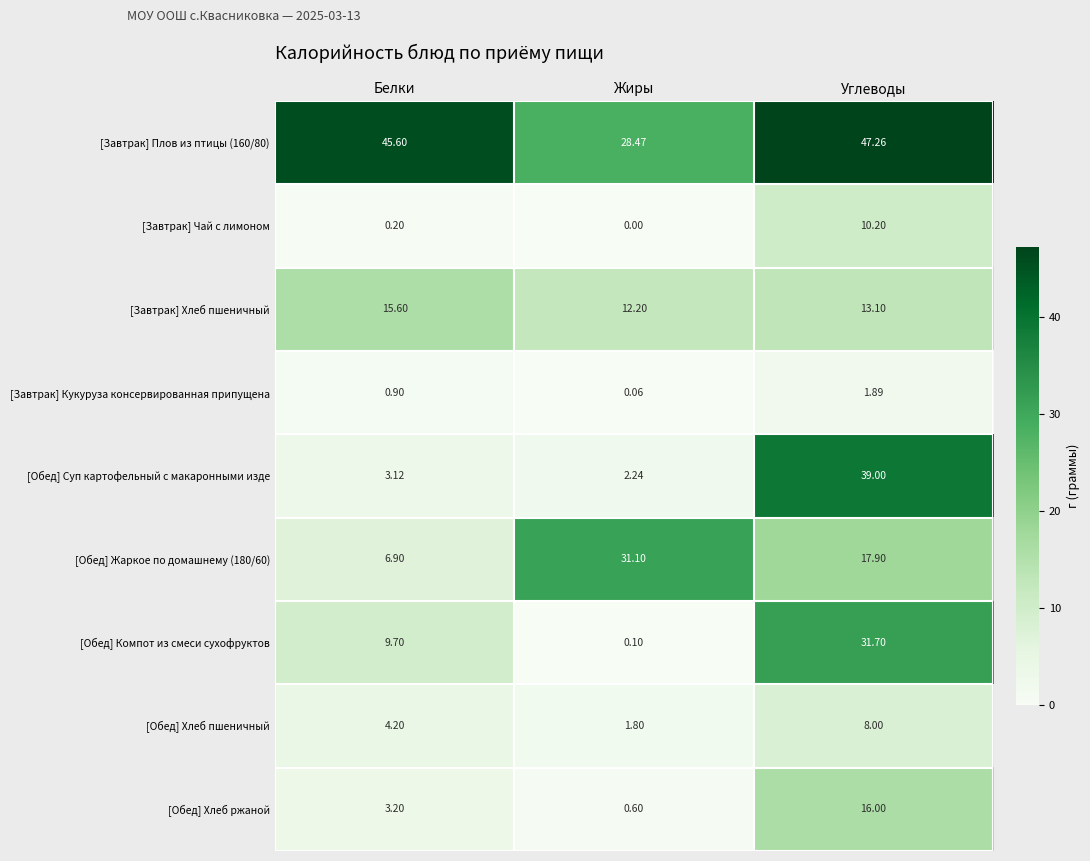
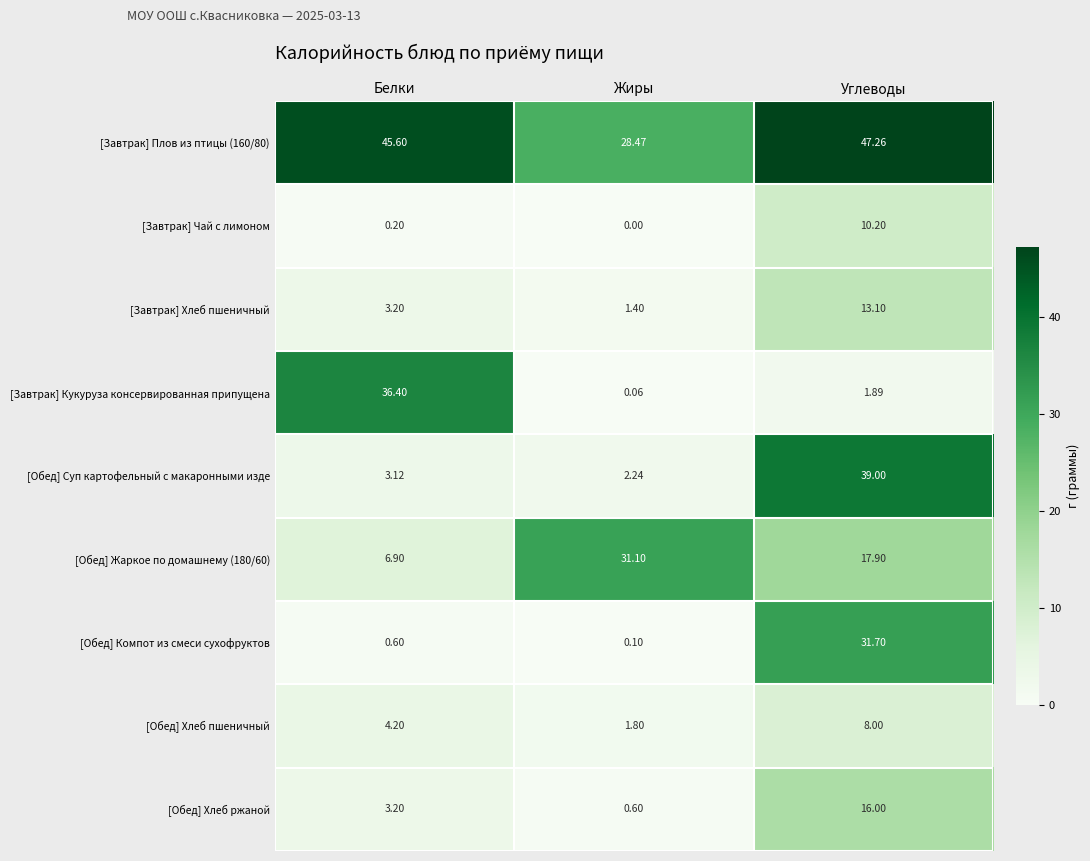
  {
    "[Завтрак] Плов из птицы (160/80)": {
      "Белки": 45.60,
      "Жиры": 28.47,
      "Углеводы": 47.26
    },
    "[Завтрак] Чай с лимоном": {
      "Белки": 0.20,
      "Жиры": 0.00,
      "Углеводы": 10.20
    },
    "[Завтрак] Хлеб пшеничный": {
-     "Белки": 15.60,
-     "Жиры": 12.20,
+     "Белки": 3.20,
+     "Жиры": 1.40,
      "Углеводы": 13.10
    },
    "[Завтрак] Кукуруза консервированная припущена": {
-     "Белки": 0.90,
+     "Белки": 36.40,
      "Жиры": 0.06,
      "Углеводы": 1.89
    },
    "[Обед] Суп картофельный с макаронными изде": {
      "Белки": 3.12,
      "Жиры": 2.24,
      "Углеводы": 39.00
    },
    "[Обед] Жаркое по домашнему (180/60)": {
      "Белки": 6.90,
      "Жиры": 31.10,
      "Углеводы": 17.90
    },
    "[Обед] Компот из смеси сухофруктов": {
-     "Белки": 9.70,
+     "Белки": 0.60,
      "Жиры": 0.10,
      "Углеводы": 31.70
    },
    "[Обед] Хлеб пшеничный": {
      "Белки": 4.20,
      "Жиры": 1.80,
      "Углеводы": 8.00
    },
    "[Обед] Хлеб ржаной": {
      "Белки": 3.20,
      "Жиры": 0.60,
      "Углеводы": 16.00
    }
  }
